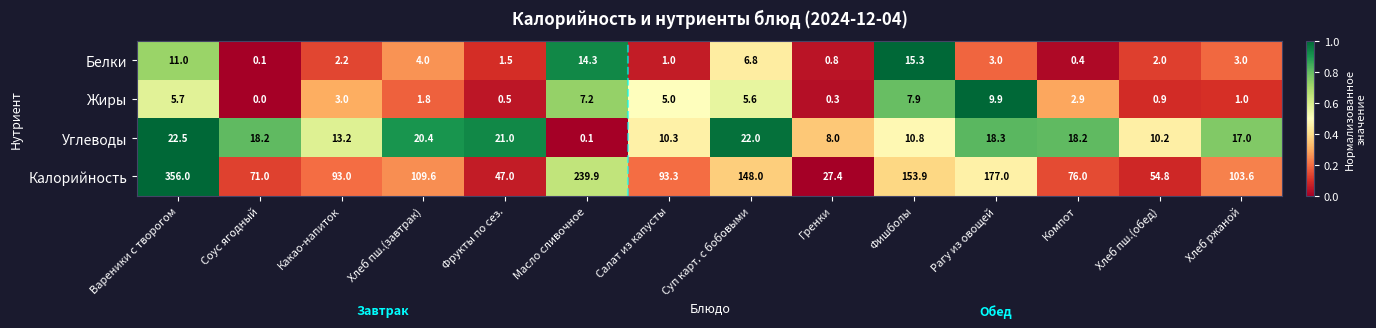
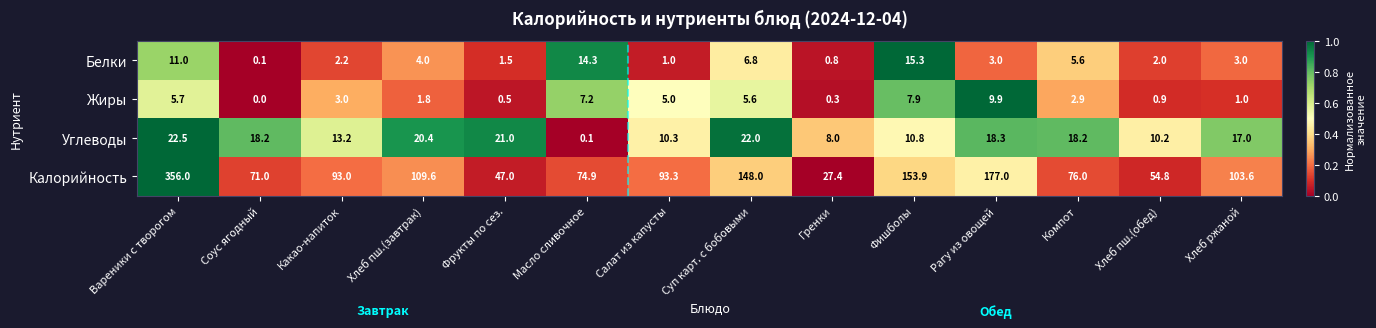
  {
    "Белки": {
      "Вареники с творогом": 11.0,
      "Соус ягодный": 0.1,
      "Какао-напиток": 2.2,
      "Хлеб пш.(завтрак)": 4.0,
      "Фрукты по сез.": 1.5,
      "Масло сливочное": 14.3,
      "Салат из капусты": 1.0,
      "Суп карт. с бобовыми": 6.8,
      "Гренки": 0.8,
      "Фишболы": 15.3,
      "Рагу из овощей": 3.0,
-     "Компот": 0.4,
+     "Компот": 5.6,
      "Хлеб пш.(обед)": 2.0,
      "Хлеб ржаной": 3.0
    },
    "Жиры": {
      "Вареники с творогом": 5.7,
      "Соус ягодный": 0.0,
      "Какао-напиток": 3.0,
      "Хлеб пш.(завтрак)": 1.8,
      "Фрукты по сез.": 0.5,
      "Масло сливочное": 7.2,
      "Салат из капусты": 5.0,
      "Суп карт. с бобовыми": 5.6,
      "Гренки": 0.3,
      "Фишболы": 7.9,
      "Рагу из овощей": 9.9,
      "Компот": 2.9,
      "Хлеб пш.(обед)": 0.9,
      "Хлеб ржаной": 1.0
    },
    "Углеводы": {
      "Вареники с творогом": 22.5,
      "Соус ягодный": 18.2,
      "Какао-напиток": 13.2,
      "Хлеб пш.(завтрак)": 20.4,
      "Фрукты по сез.": 21.0,
      "Масло сливочное": 0.1,
      "Салат из капусты": 10.3,
      "Суп карт. с бобовыми": 22.0,
      "Гренки": 8.0,
      "Фишболы": 10.8,
      "Рагу из овощей": 18.3,
      "Компот": 18.2,
      "Хлеб пш.(обед)": 10.2,
      "Хлеб ржаной": 17.0
    },
    "Калорийность": {
      "Вареники с творогом": 356.0,
      "Соус ягодный": 71.0,
      "Какао-напиток": 93.0,
      "Хлеб пш.(завтрак)": 109.6,
      "Фрукты по сез.": 47.0,
-     "Масло сливочное": 239.9,
+     "Масло сливочное": 74.9,
      "Салат из капусты": 93.3,
      "Суп карт. с бобовыми": 148.0,
      "Гренки": 27.4,
      "Фишболы": 153.9,
      "Рагу из овощей": 177.0,
      "Компот": 76.0,
      "Хлеб пш.(обед)": 54.8,
      "Хлеб ржаной": 103.6
    }
  }
